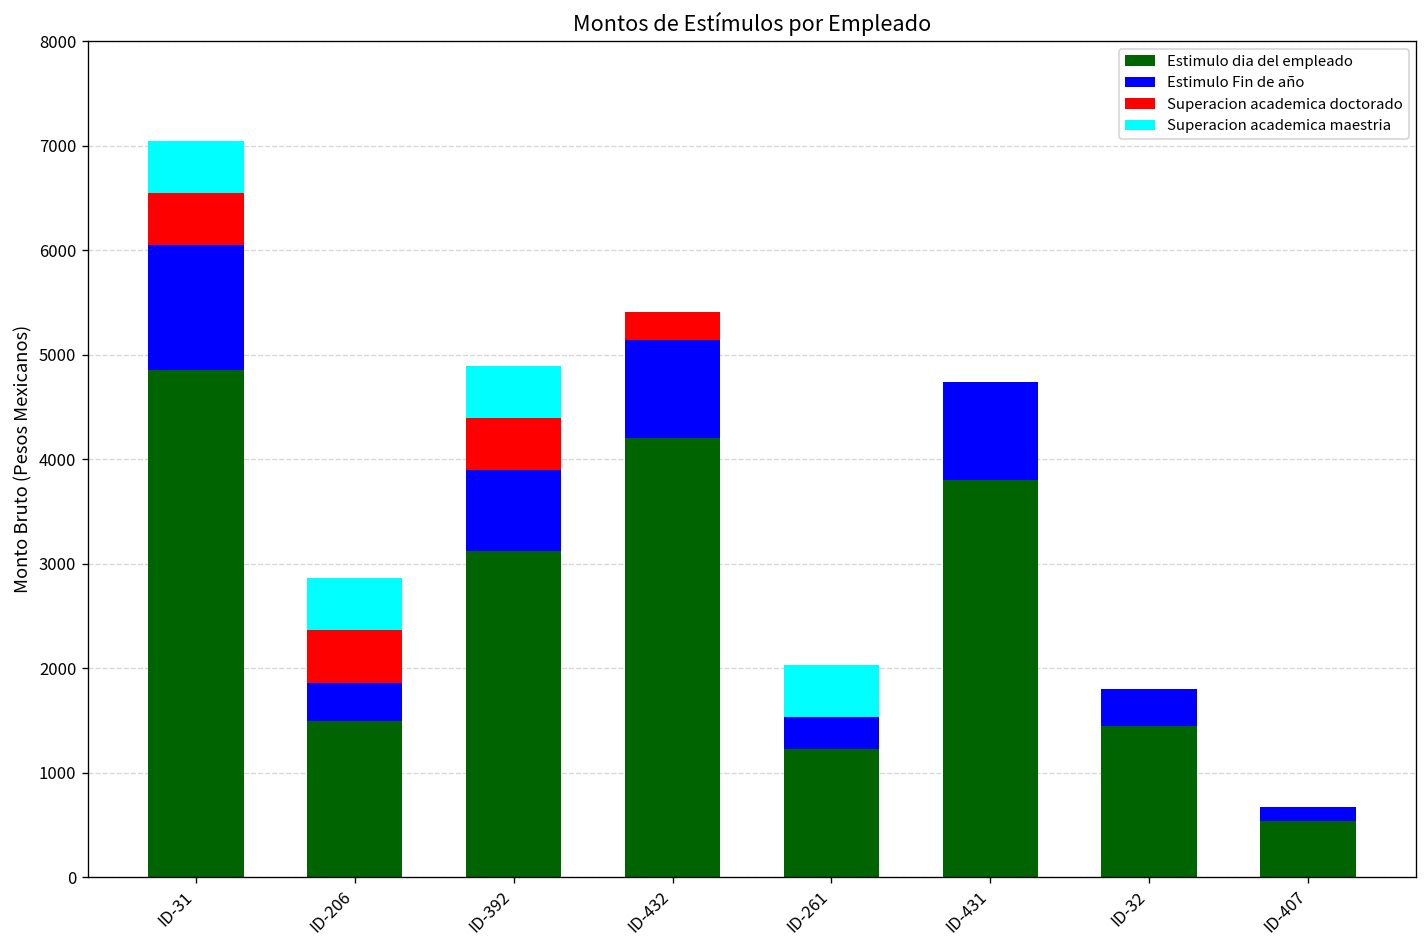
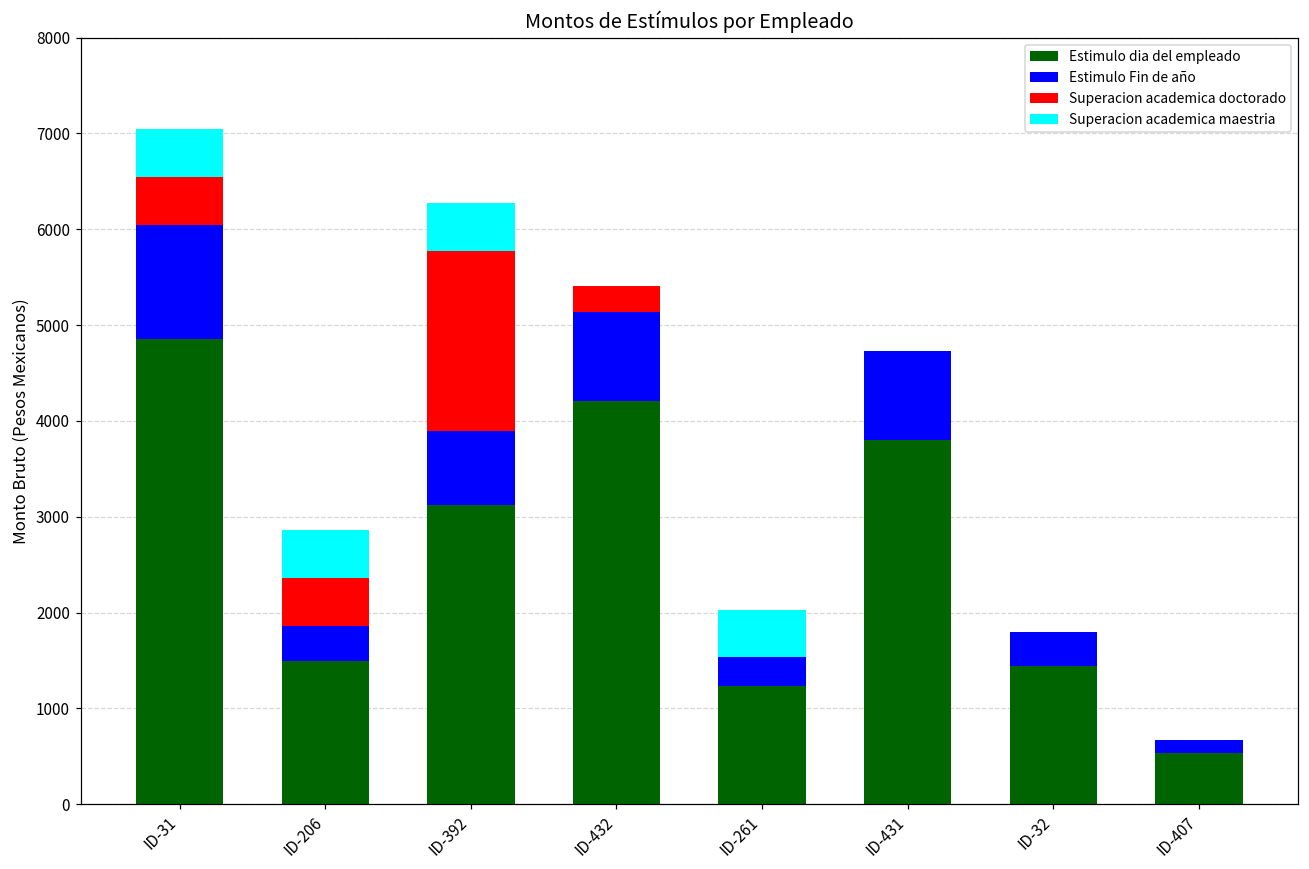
  {
    "Estimulo dia del empleado": {
      "ID-31": 4800,
      "ID-206": 1500,
      "ID-392": 3100,
      "ID-432": 4200,
      "ID-261": 1200,
      "ID-431": 3800,
      "ID-32": 1400,
      "ID-407": 500
    },
    "Estimulo Fin de año": {
      "ID-31": 1200,
      "ID-206": 400,
      "ID-392": 800,
      "ID-432": 900,
      "ID-261": 300,
      "ID-431": 900,
      "ID-32": 400,
      "ID-407": 100
    },
    "Superacion academica doctorado": {
      "ID-31": 500,
      "ID-206": 500,
-     "ID-392": 500,
+     "ID-392": 1900,
      "ID-432": 300,
      "ID-261": 0,
      "ID-431": 0,
      "ID-32": 0,
      "ID-407": 0
    },
    "Superacion academica maestria": {
      "ID-31": 500,
      "ID-206": 500,
      "ID-392": 500,
      "ID-432": 0,
      "ID-261": 500,
      "ID-431": 0,
      "ID-32": 0,
      "ID-407": 0
    }
  }
